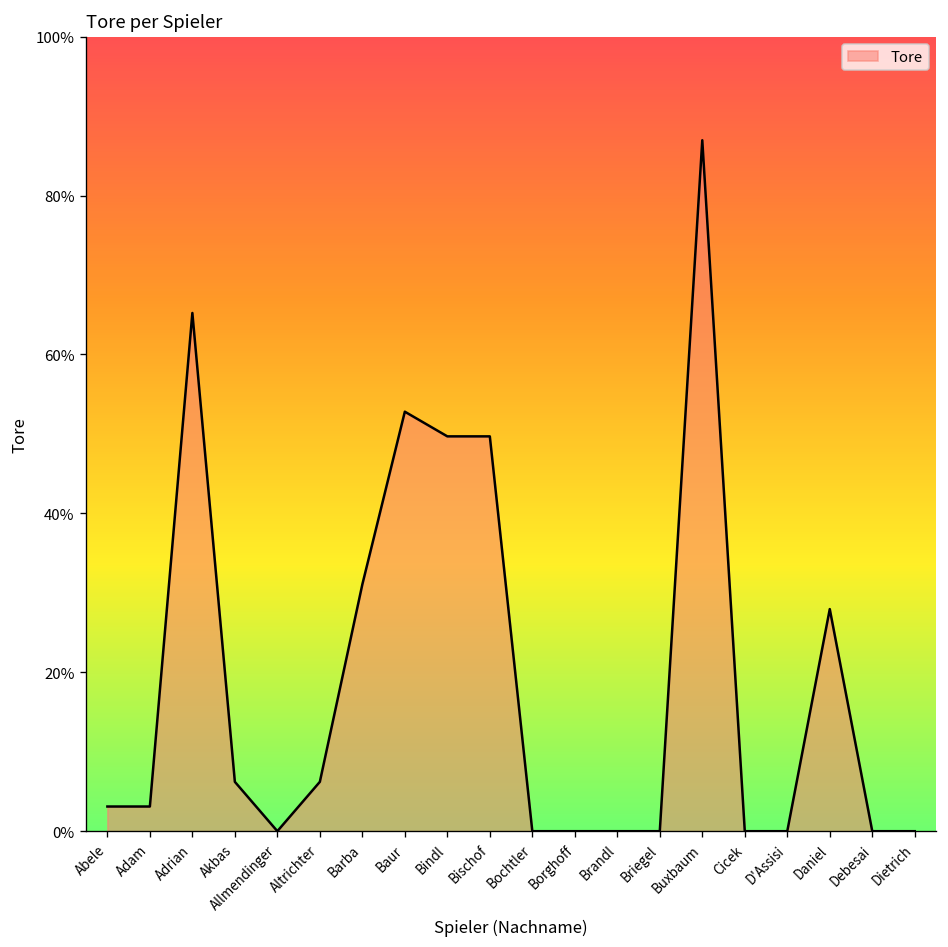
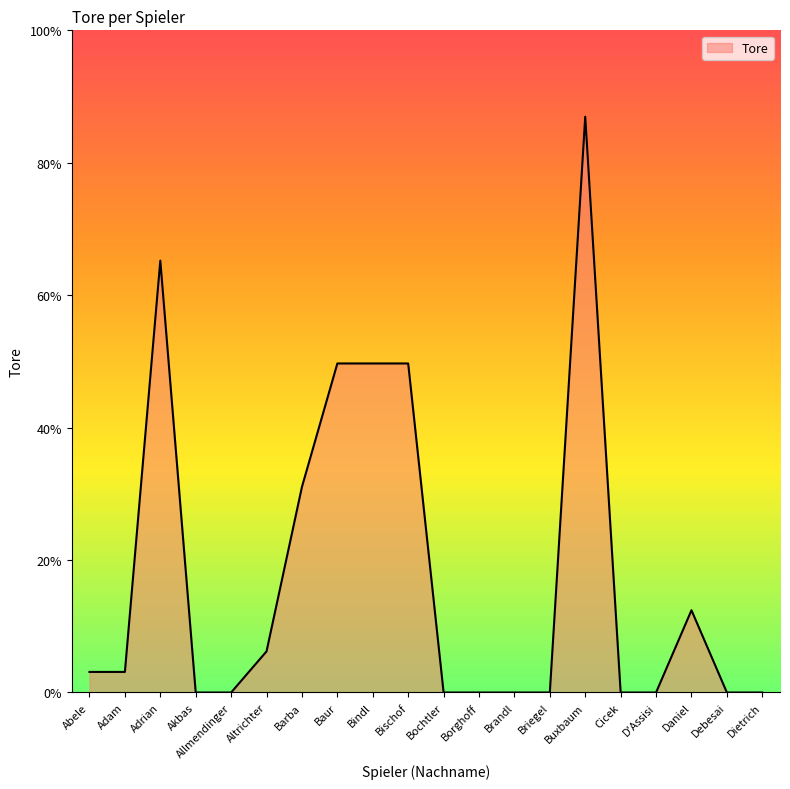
  {
    "Abele": "3%",
    "Adam": "3%",
    "Adrian": "65%",
-   "Akbas": "6%",
+   "Akbas": "0%",
    "Allmendinger": "0%",
    "Altrichter": "6%",
    "Barba": "31%",
-   "Baur": "53%",
+   "Baur": "50%",
    "Bindl": "50%",
    "Bischof": "50%",
    "Bochtler": "0%",
    "Borghoff": "0%",
    "Brandl": "0%",
    "Briegel": "0%",
    "Buxbaum": "87%",
    "Cicek": "0%",
    "D'Assisi": "0%",
-   "Daniel": "28%",
+   "Daniel": "12%",
    "Debesai": "0%",
    "Dietrich": "0%"
  }
